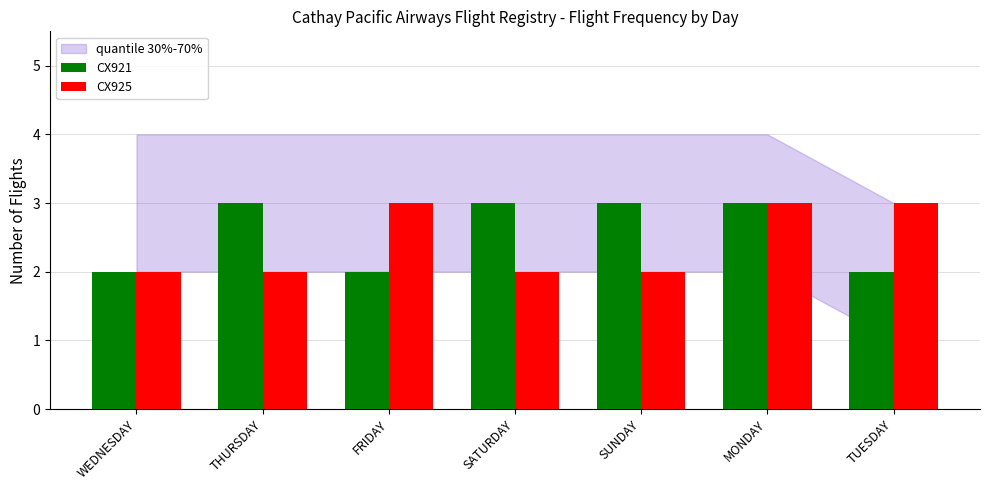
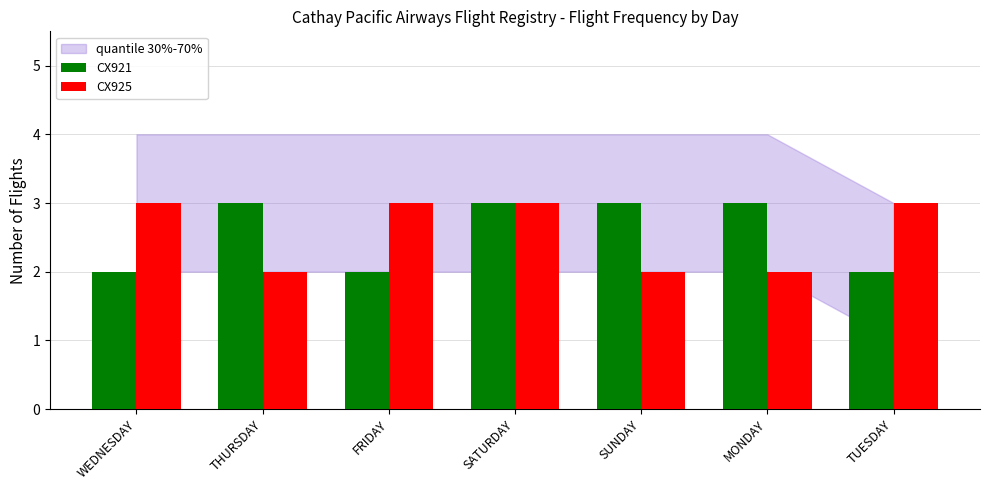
  {
    "CX921": {
      "WEDNESDAY": 2,
      "THURSDAY": 3,
      "FRIDAY": 2,
      "SATURDAY": 3,
      "SUNDAY": 3,
      "MONDAY": 3,
      "TUESDAY": 2
    },
    "CX925": {
-     "WEDNESDAY": 2,
+     "WEDNESDAY": 3,
      "THURSDAY": 2,
      "FRIDAY": 3,
-     "SATURDAY": 2,
+     "SATURDAY": 3,
      "SUNDAY": 2,
-     "MONDAY": 3,
+     "MONDAY": 2,
      "TUESDAY": 3
    }
  }
